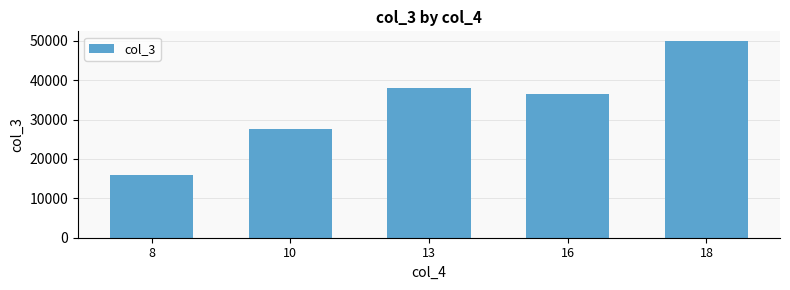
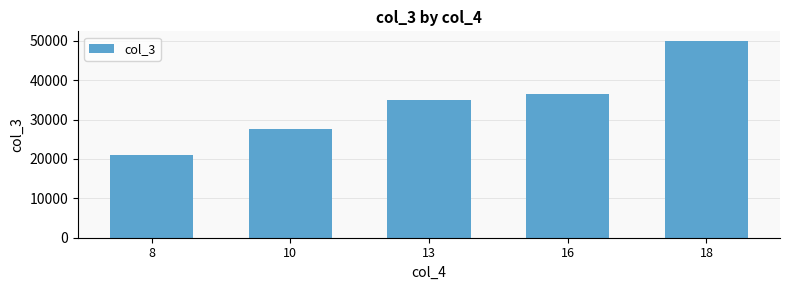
  {
-   "8": 16000,
+   "8": 21000,
    "10": 28000,
-   "13": 38000,
+   "13": 35000,
    "16": 36000,
    "18": 50000
  }
